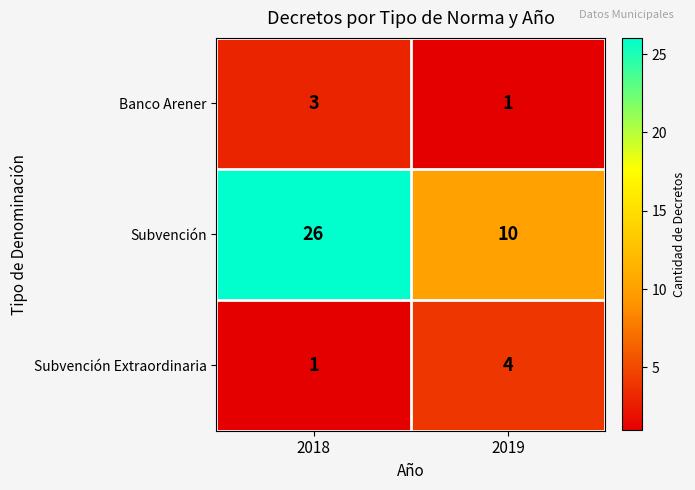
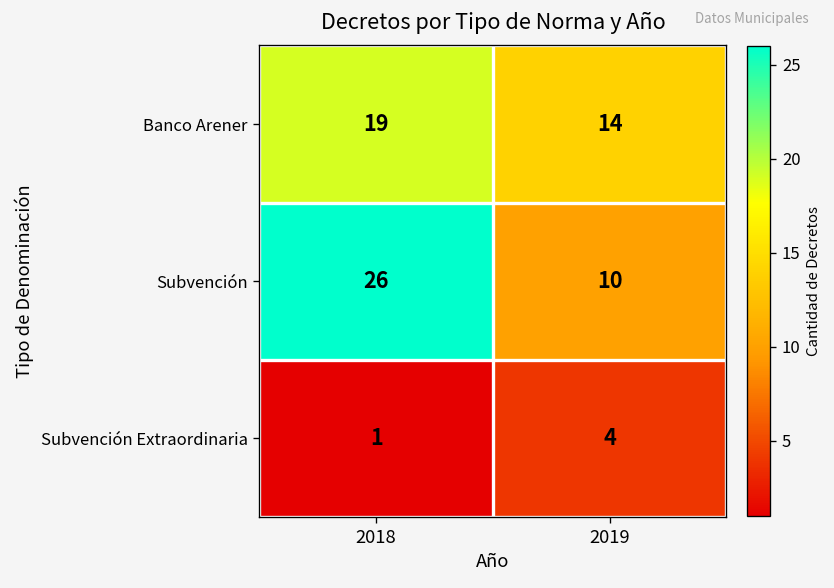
  {
    "Banco Arener": {
-     "2018": 3,
-     "2019": 1
+     "2018": 19,
+     "2019": 14
    },
    "Subvención": {
      "2018": 26,
      "2019": 10
    },
    "Subvención Extraordinaria": {
      "2018": 1,
      "2019": 4
    }
  }
